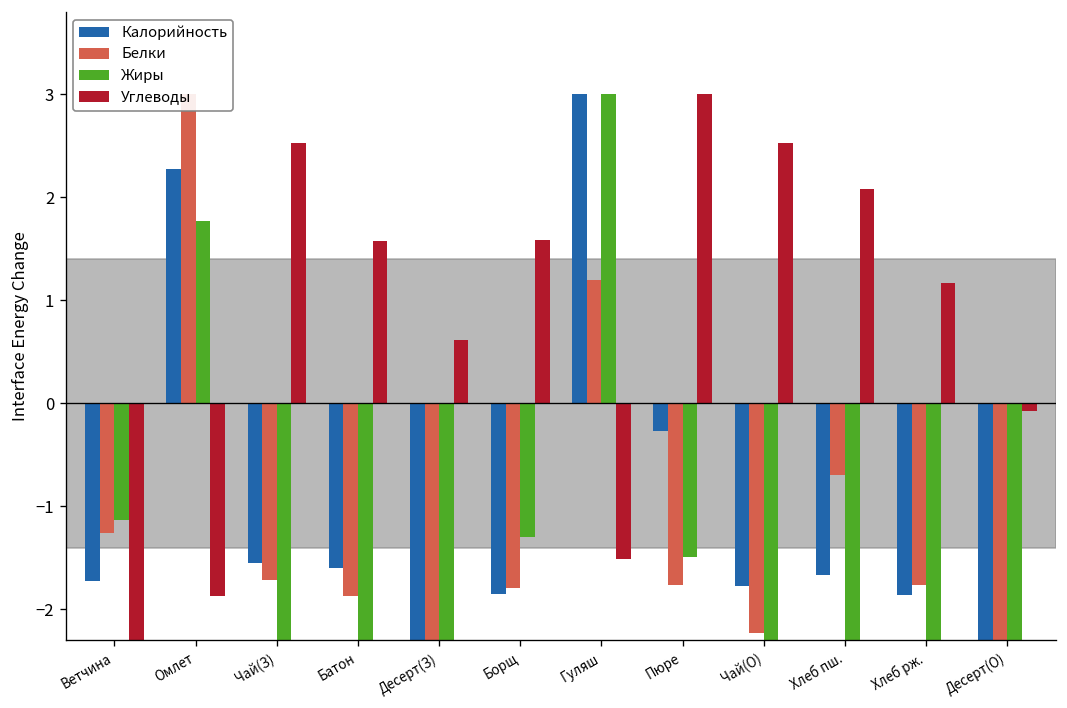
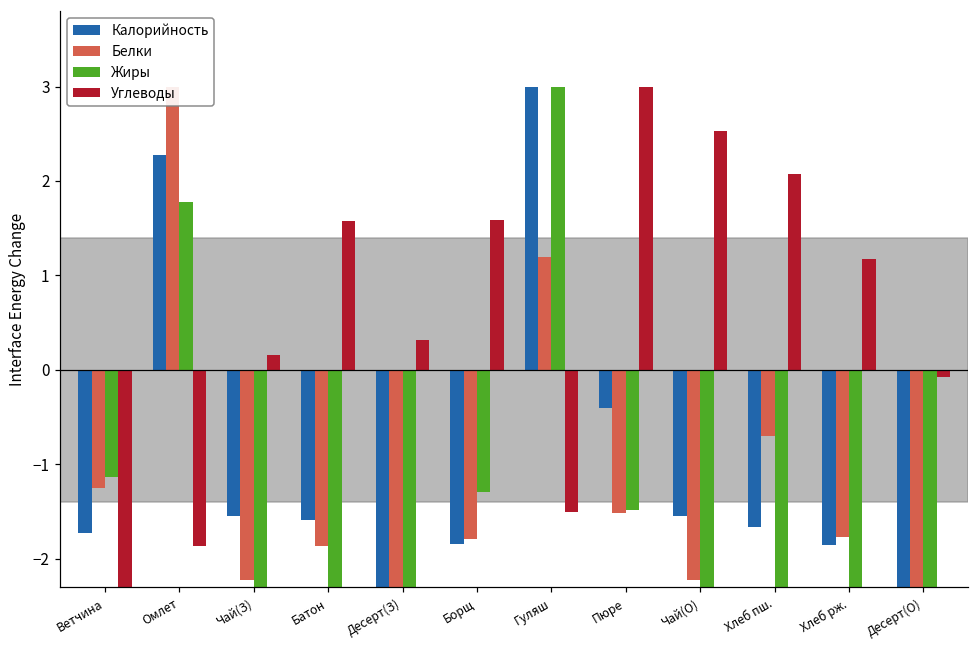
  {
    "Калорийность": {
      "Ветчина": -1.7,
      "Омлет": 2.3,
      "Чай(З)": -1.6,
      "Батон": -1.6,
      "Борщ": -1.8,
      "Гуляш": 3.0,
-     "Пюре": -0.3,
-     "Чай(О)": -1.8,
+     "Пюре": -0.4,
+     "Чай(О)": -1.6,
      "Хлеб пш.": -1.7,
      "Хлеб рж.": -1.9
    },
    "Белки": {
      "Ветчина": -1.3,
-     "Чай(З)": -1.7,
+     "Чай(З)": -2.2,
      "Батон": -1.9,
      "Борщ": -1.8,
      "Гуляш": 1.2,
-     "Пюре": -1.8,
+     "Пюре": -1.5,
      "Чай(О)": -2.2,
      "Хлеб пш.": -0.7,
      "Хлеб рж.": -1.8
    },
    "Жиры": {
      "Ветчина": -1.1,
      "Омлет": 1.8,
      "Борщ": -1.3,
      "Гуляш": 3.0,
      "Пюре": -1.5
    },
    "Углеводы": {
      "Омлет": -1.9,
-     "Чай(З)": 2.5,
+     "Чай(З)": 0.2,
      "Батон": 1.6,
-     "Десерт(З)": 0.6,
+     "Десерт(З)": 0.3,
      "Борщ": 1.6,
      "Гуляш": -1.5,
      "Пюре": 3.0,
      "Чай(О)": 2.5,
      "Хлеб пш.": 2.1,
      "Хлеб рж.": 1.2,
      "Десерт(О)": -0.1
    }
  }
